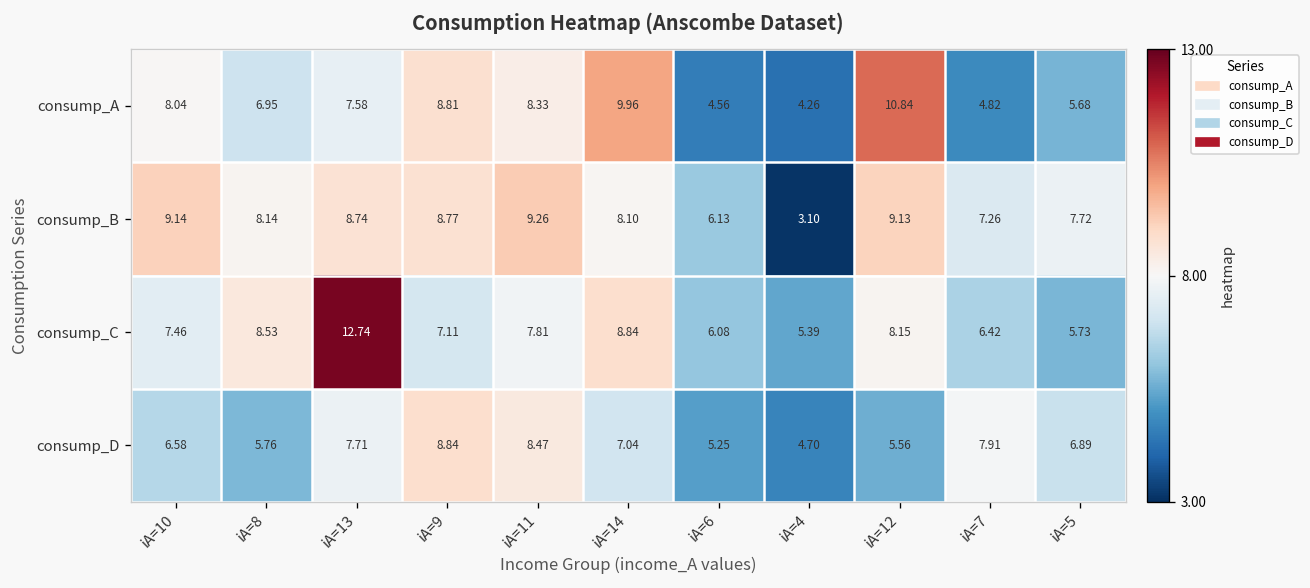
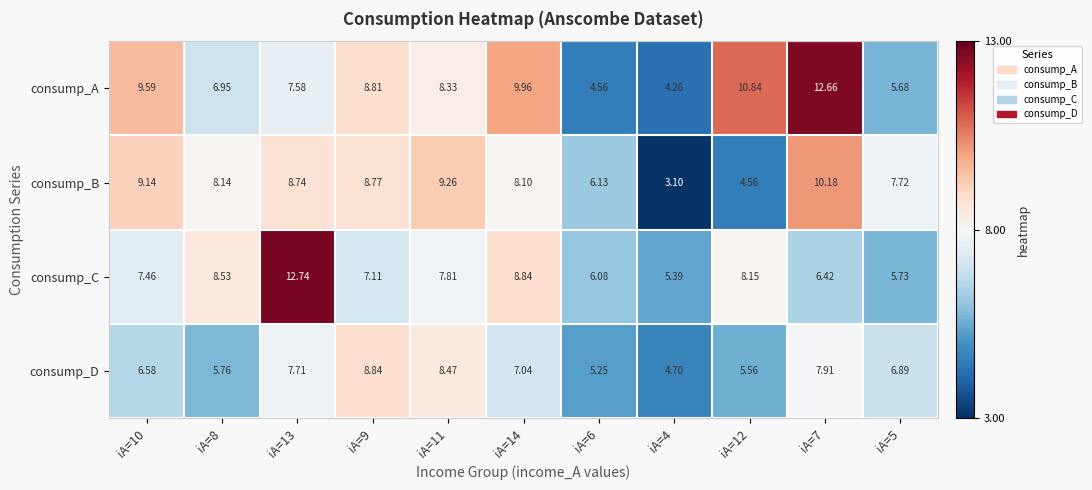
  {
    "consump_A": {
-     "iA=10": 8.04,
+     "iA=10": 9.59,
      "iA=8": 6.95,
      "iA=13": 7.58,
      "iA=9": 8.81,
      "iA=11": 8.33,
      "iA=14": 9.96,
      "iA=6": 4.56,
      "iA=4": 4.26,
      "iA=12": 10.84,
-     "iA=7": 4.82,
+     "iA=7": 12.66,
      "iA=5": 5.68
    },
    "consump_B": {
      "iA=10": 9.14,
      "iA=8": 8.14,
      "iA=13": 8.74,
      "iA=9": 8.77,
      "iA=11": 9.26,
      "iA=14": 8.10,
      "iA=6": 6.13,
      "iA=4": 3.10,
-     "iA=12": 9.13,
-     "iA=7": 7.26,
+     "iA=12": 4.56,
+     "iA=7": 10.18,
      "iA=5": 7.72
    },
    "consump_C": {
      "iA=10": 7.46,
      "iA=8": 8.53,
      "iA=13": 12.74,
      "iA=9": 7.11,
      "iA=11": 7.81,
      "iA=14": 8.84,
      "iA=6": 6.08,
      "iA=4": 5.39,
      "iA=12": 8.15,
      "iA=7": 6.42,
      "iA=5": 5.73
    },
    "consump_D": {
      "iA=10": 6.58,
      "iA=8": 5.76,
      "iA=13": 7.71,
      "iA=9": 8.84,
      "iA=11": 8.47,
      "iA=14": 7.04,
      "iA=6": 5.25,
      "iA=4": 4.70,
      "iA=12": 5.56,
      "iA=7": 7.91,
      "iA=5": 6.89
    }
  }
